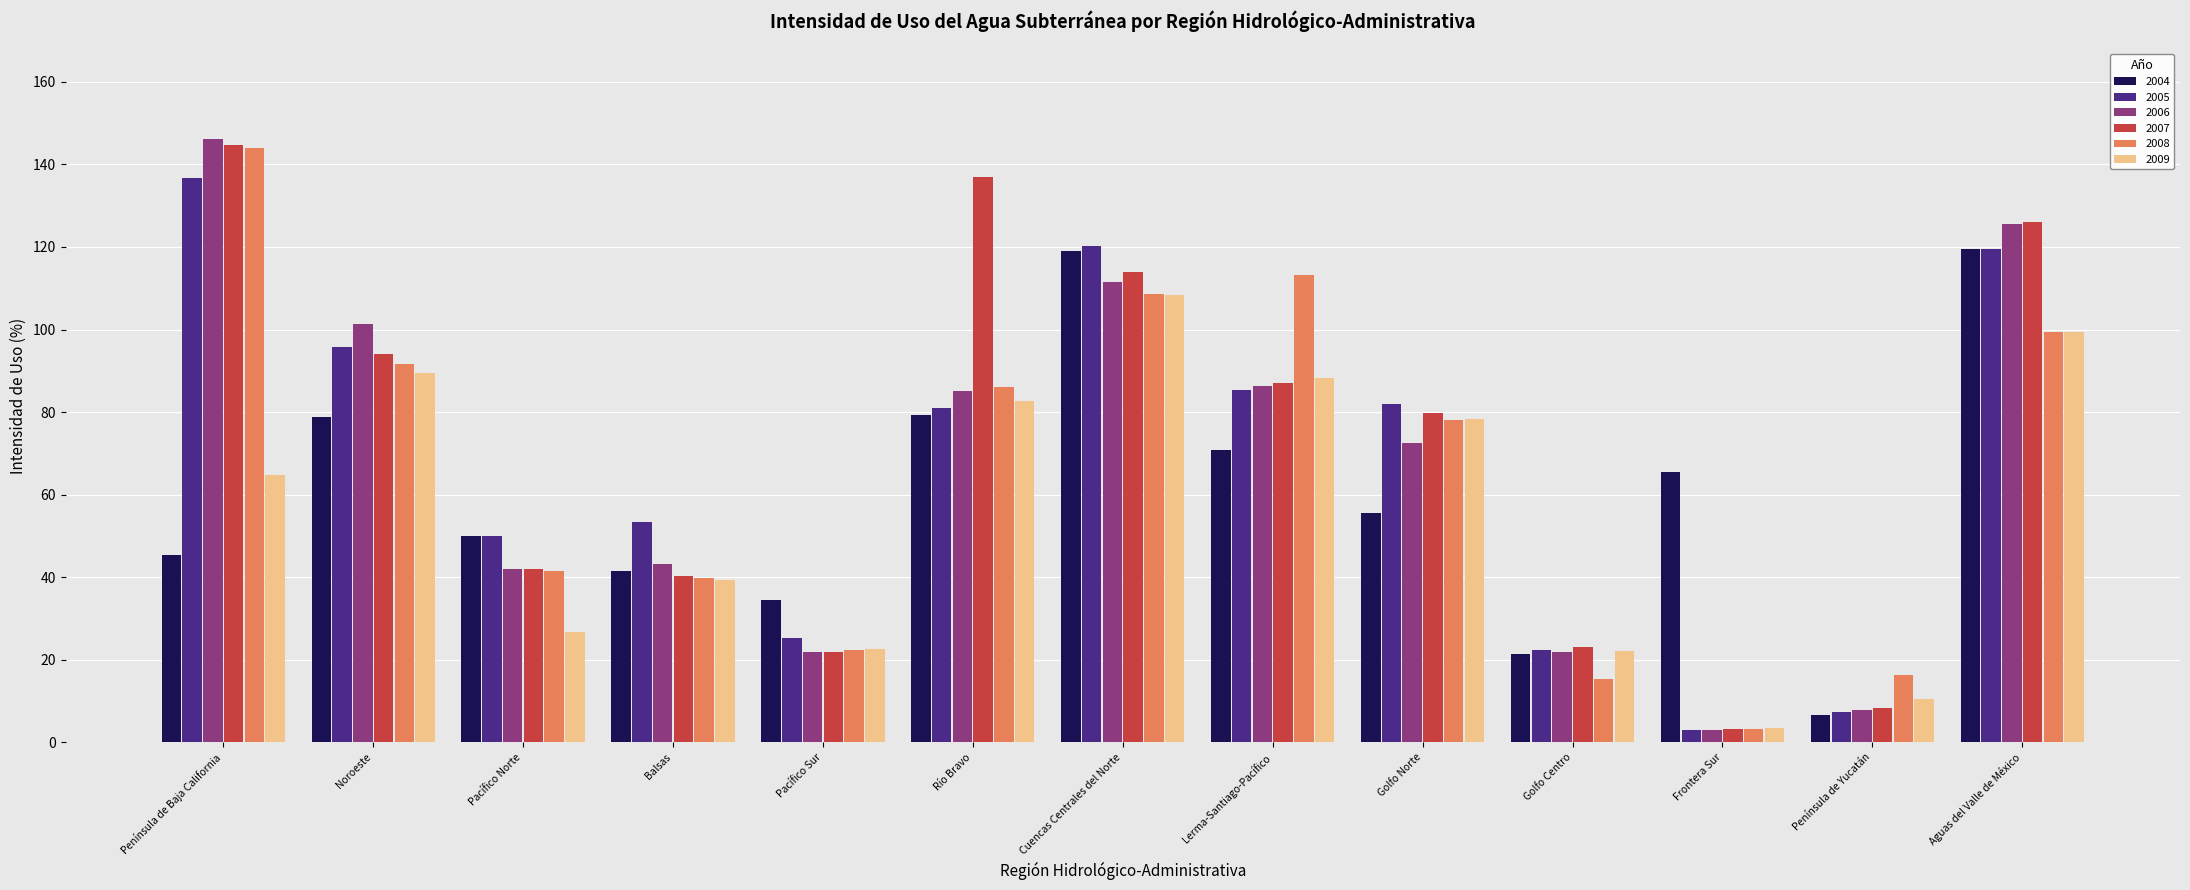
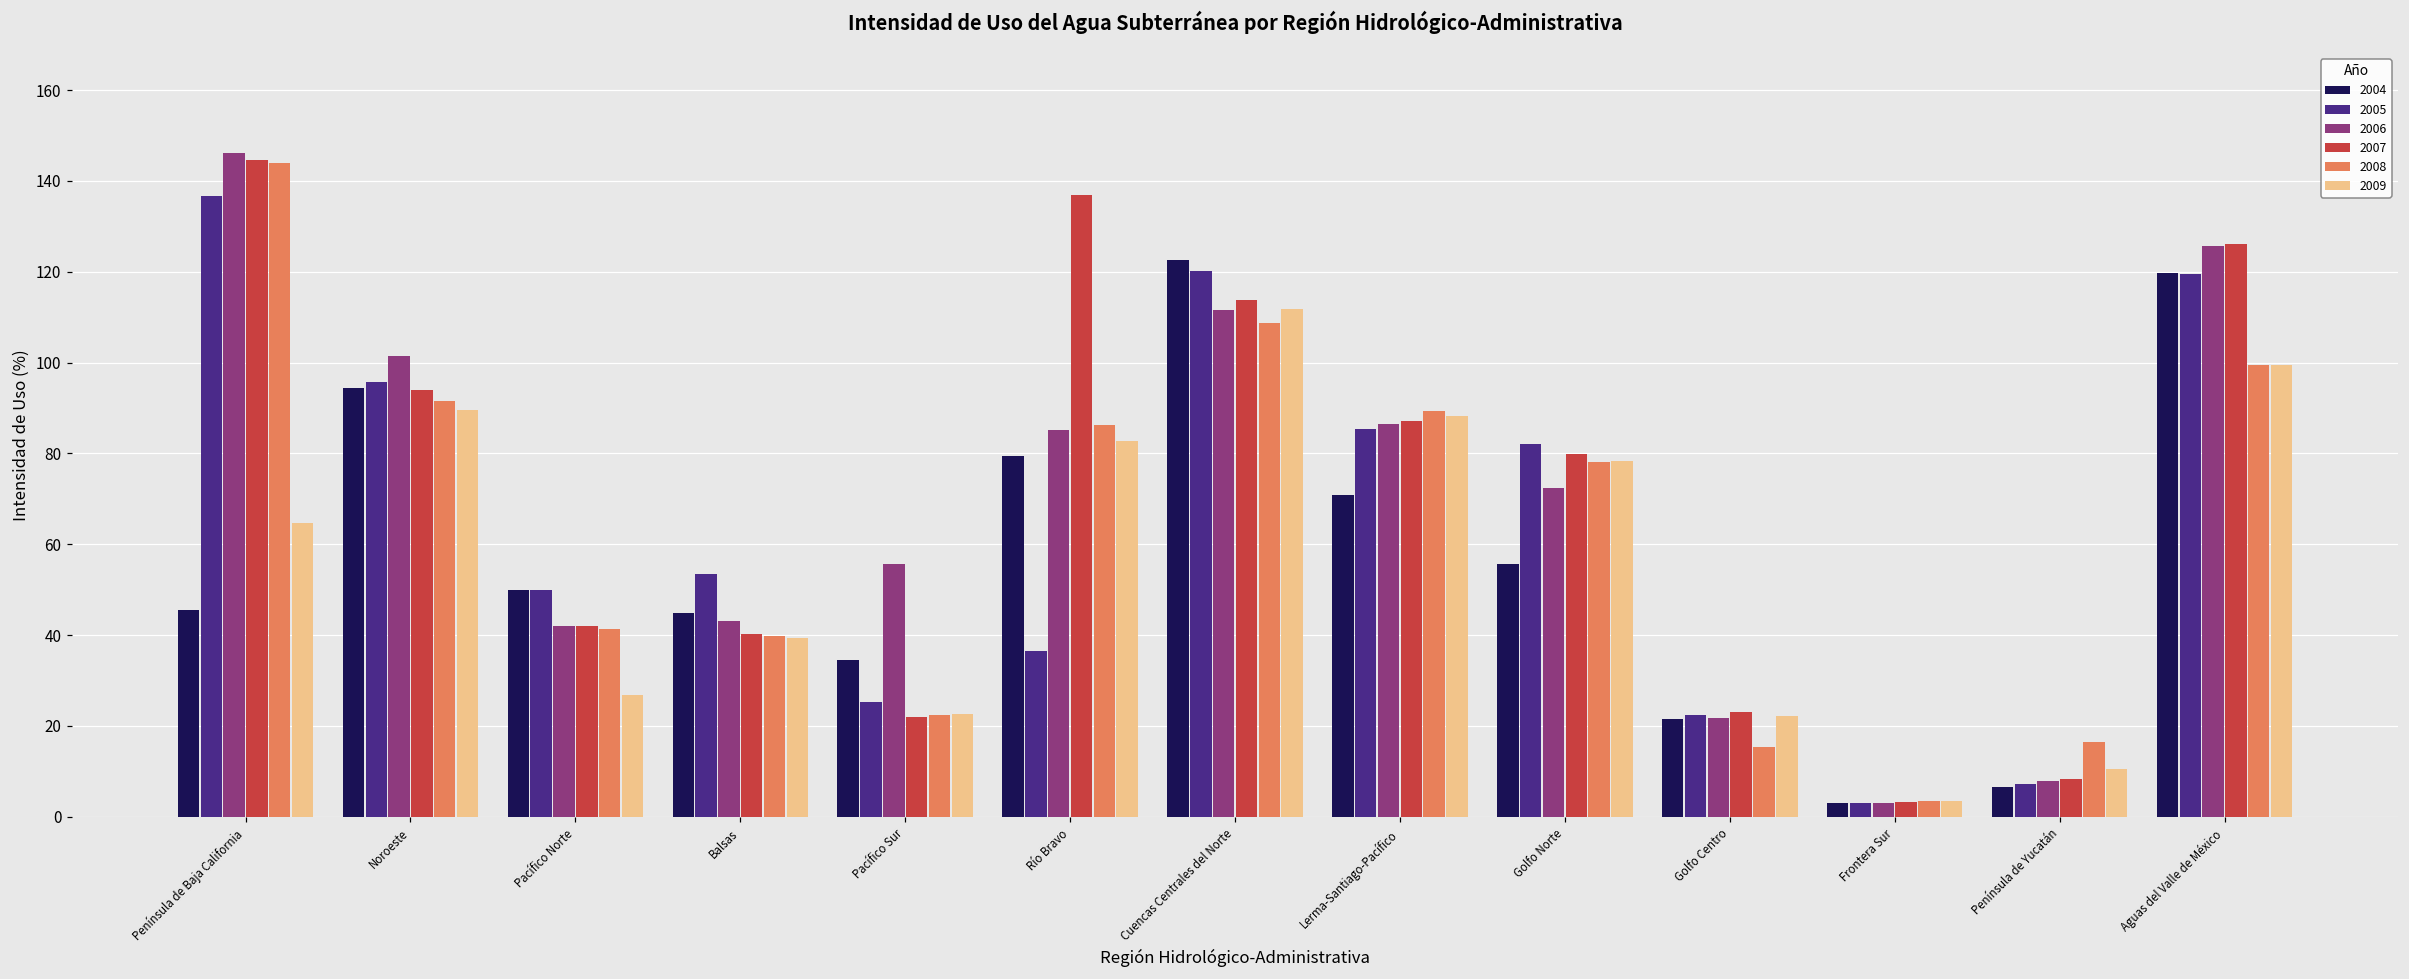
  {
    "2004": {
      "Península de Baja California": 45,
-     "Noroeste": 79,
+     "Noroeste": 94,
      "Pacífico Norte": 50,
-     "Balsas": 42,
+     "Balsas": 45,
      "Pacífico Sur": 34,
      "Río Bravo": 79,
-     "Cuencas Centrales del Norte": 119,
+     "Cuencas Centrales del Norte": 123,
      "Lerma-Santiago-Pacífico": 71,
      "Golfo Norte": 56,
      "Golfo Centro": 21,
-     "Frontera Sur": 65,
+     "Frontera Sur": 3,
      "Península de Yucatán": 7,
      "Aguas del Valle de México": 120
    },
    "2005": {
      "Península de Baja California": 137,
      "Noroeste": 96,
      "Pacífico Norte": 50,
      "Balsas": 53,
      "Pacífico Sur": 25,
-     "Río Bravo": 81,
+     "Río Bravo": 37,
      "Cuencas Centrales del Norte": 120,
      "Lerma-Santiago-Pacífico": 85,
      "Golfo Norte": 82,
      "Golfo Centro": 22,
      "Frontera Sur": 3,
      "Península de Yucatán": 7,
      "Aguas del Valle de México": 119
    },
    "2006": {
      "Península de Baja California": 146,
      "Noroeste": 101,
      "Pacífico Norte": 42,
      "Balsas": 43,
-     "Pacífico Sur": 22,
+     "Pacífico Sur": 56,
      "Río Bravo": 85,
      "Cuencas Centrales del Norte": 112,
      "Lerma-Santiago-Pacífico": 86,
      "Golfo Norte": 72,
      "Golfo Centro": 22,
      "Frontera Sur": 3,
      "Península de Yucatán": 8,
      "Aguas del Valle de México": 126
    },
    "2007": {
      "Península de Baja California": 145,
      "Noroeste": 94,
      "Pacífico Norte": 42,
      "Balsas": 40,
      "Pacífico Sur": 22,
      "Río Bravo": 137,
      "Cuencas Centrales del Norte": 114,
      "Lerma-Santiago-Pacífico": 87,
      "Golfo Norte": 80,
      "Golfo Centro": 23,
      "Frontera Sur": 3,
      "Península de Yucatán": 8,
      "Aguas del Valle de México": 126
    },
    "2008": {
      "Península de Baja California": 144,
      "Noroeste": 92,
      "Pacífico Norte": 41,
      "Balsas": 40,
      "Pacífico Sur": 22,
      "Río Bravo": 86,
      "Cuencas Centrales del Norte": 109,
-     "Lerma-Santiago-Pacífico": 113,
+     "Lerma-Santiago-Pacífico": 89,
      "Golfo Norte": 78,
      "Golfo Centro": 15,
      "Frontera Sur": 3,
      "Península de Yucatán": 16,
      "Aguas del Valle de México": 99
    },
    "2009": {
      "Península de Baja California": 65,
      "Noroeste": 90,
      "Pacífico Norte": 27,
      "Balsas": 39,
      "Pacífico Sur": 23,
      "Río Bravo": 83,
-     "Cuencas Centrales del Norte": 108,
+     "Cuencas Centrales del Norte": 112,
      "Lerma-Santiago-Pacífico": 88,
      "Golfo Norte": 78,
      "Golfo Centro": 22,
      "Frontera Sur": 3,
      "Península de Yucatán": 11,
      "Aguas del Valle de México": 99
    }
  }
